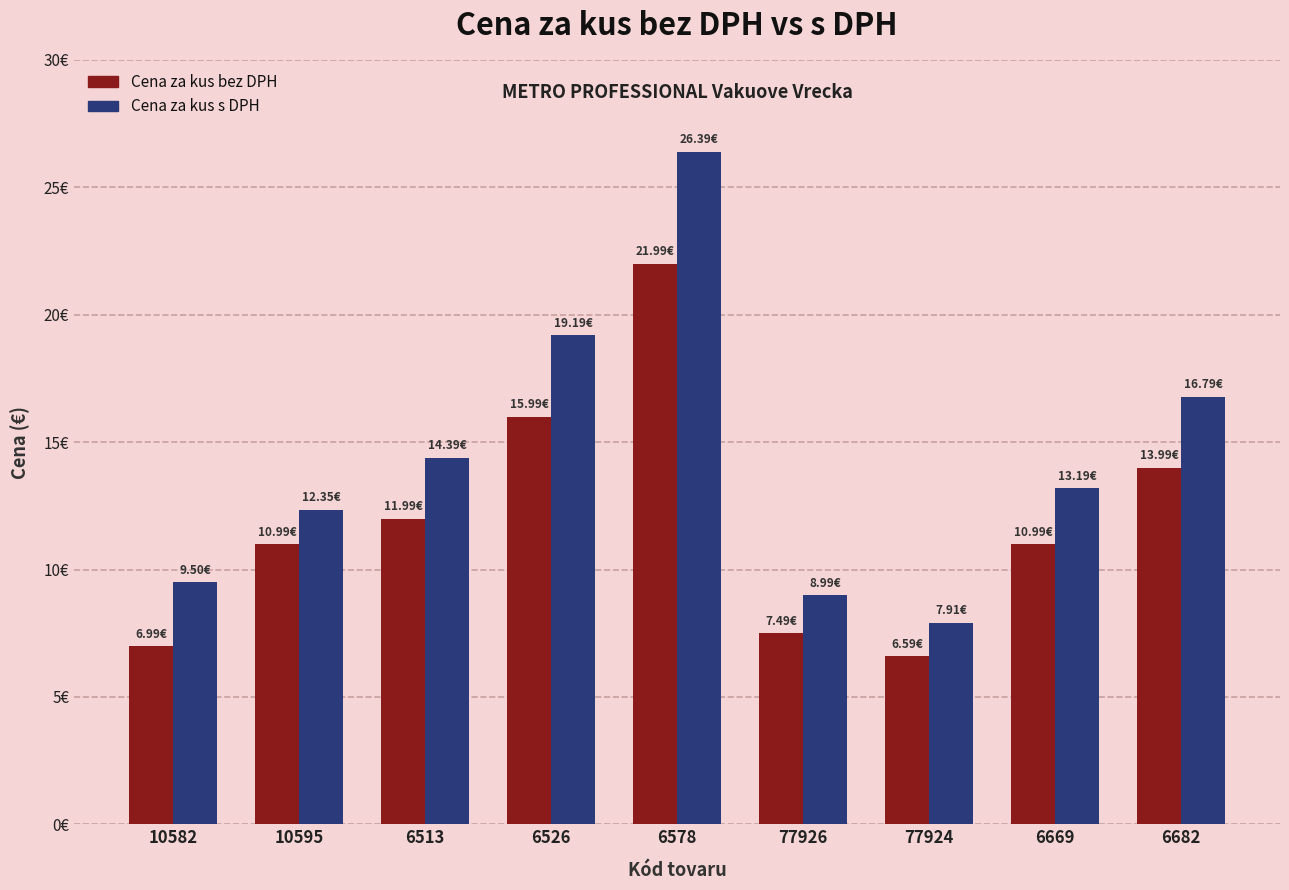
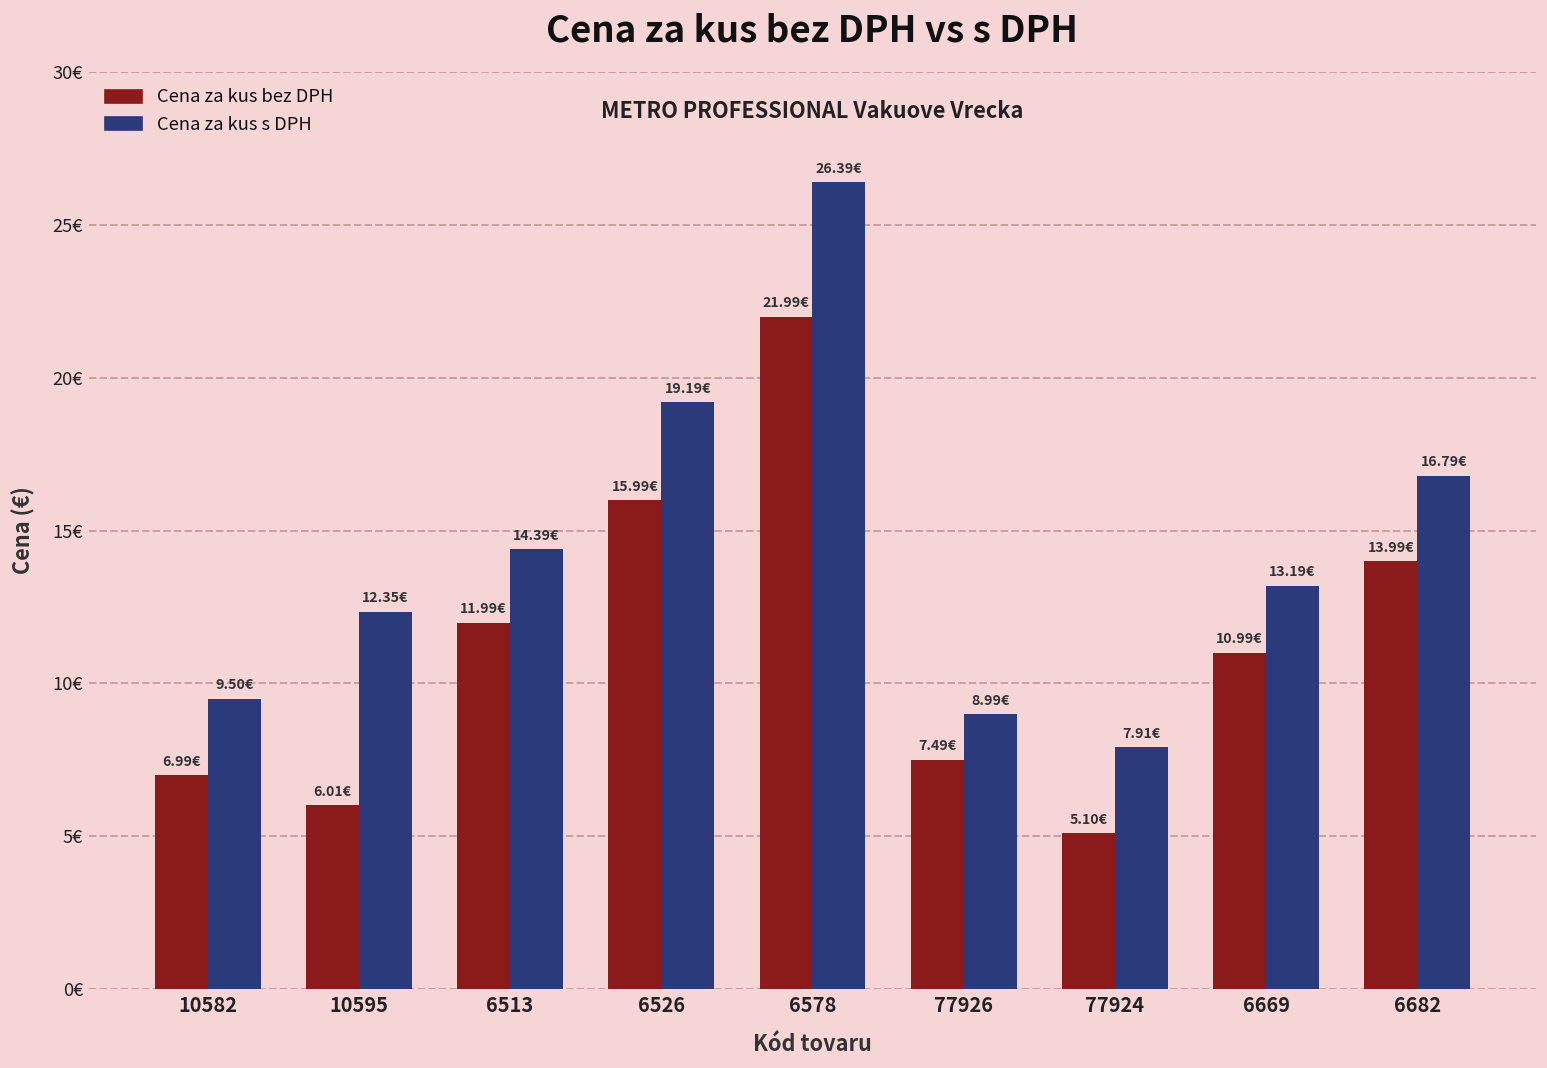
  {
    "Cena za kus bez DPH": {
      "10582": "6.99€",
-     "10595": "10.99€",
+     "10595": "6.01€",
      "6513": "11.99€",
      "6526": "15.99€",
      "6578": "21.99€",
      "77926": "7.49€",
-     "77924": "6.59€",
+     "77924": "5.10€",
      "6669": "10.99€",
      "6682": "13.99€"
    },
    "Cena za kus s DPH": {
      "10582": "9.50€",
      "10595": "12.35€",
      "6513": "14.39€",
      "6526": "19.19€",
      "6578": "26.39€",
      "77926": "8.99€",
      "77924": "7.91€",
      "6669": "13.19€",
      "6682": "16.79€"
    }
  }
